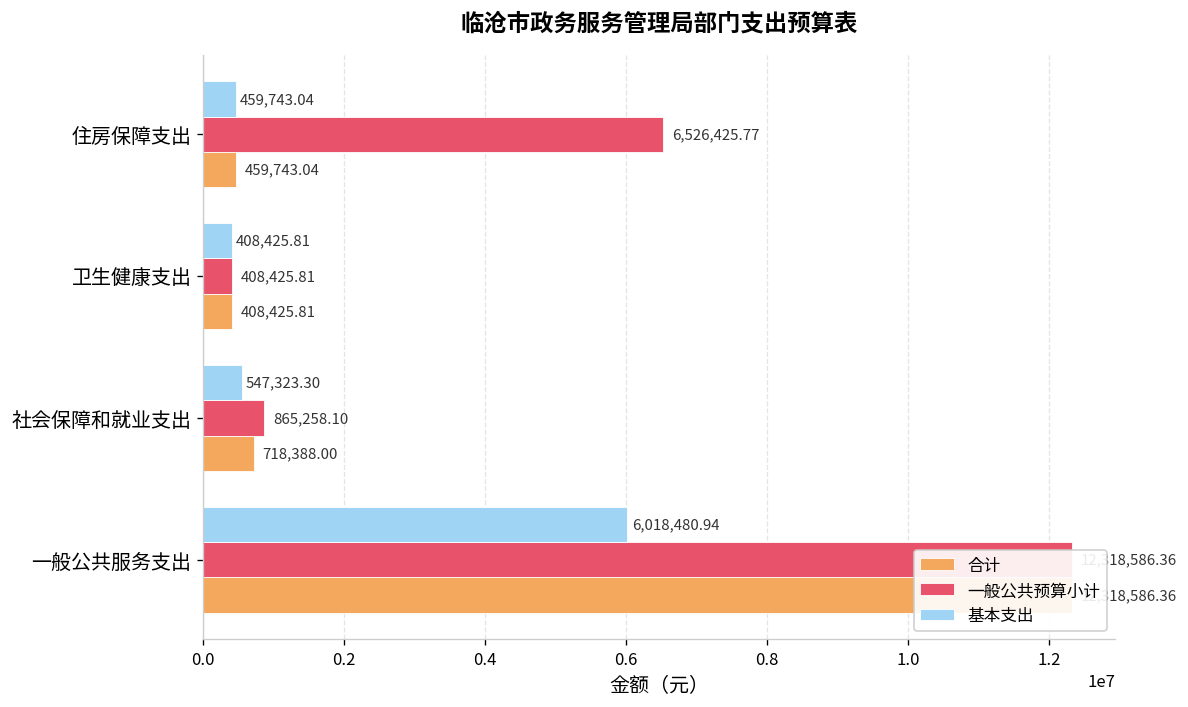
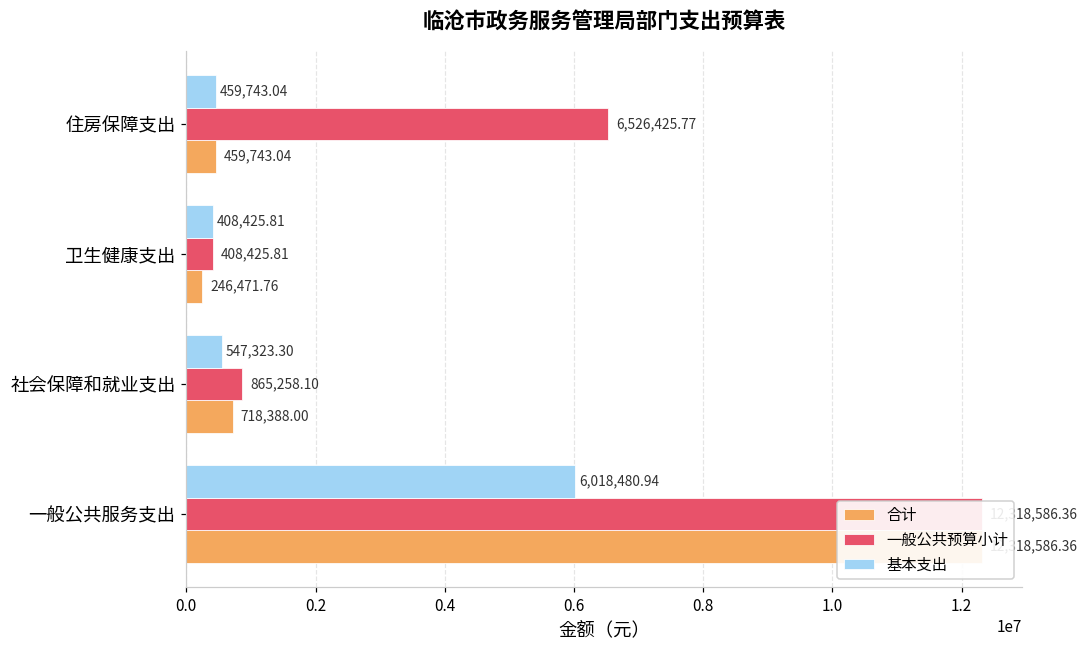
  {
    "合计": {
      "住房保障支出": "459,743.04",
-     "卫生健康支出": "408,425.81",
+     "卫生健康支出": "246,471.76",
      "社会保障和就业支出": "718,388.00"
    },
    "一般公共预算小计": {
      "住房保障支出": "6,526,425.77",
      "卫生健康支出": "408,425.81",
      "社会保障和就业支出": "865,258.10"
    },
    "基本支出": {
      "住房保障支出": "459,743.04",
      "卫生健康支出": "408,425.81",
      "社会保障和就业支出": "547,323.30",
      "一般公共服务支出": "6,018,480.94"
    }
  }
